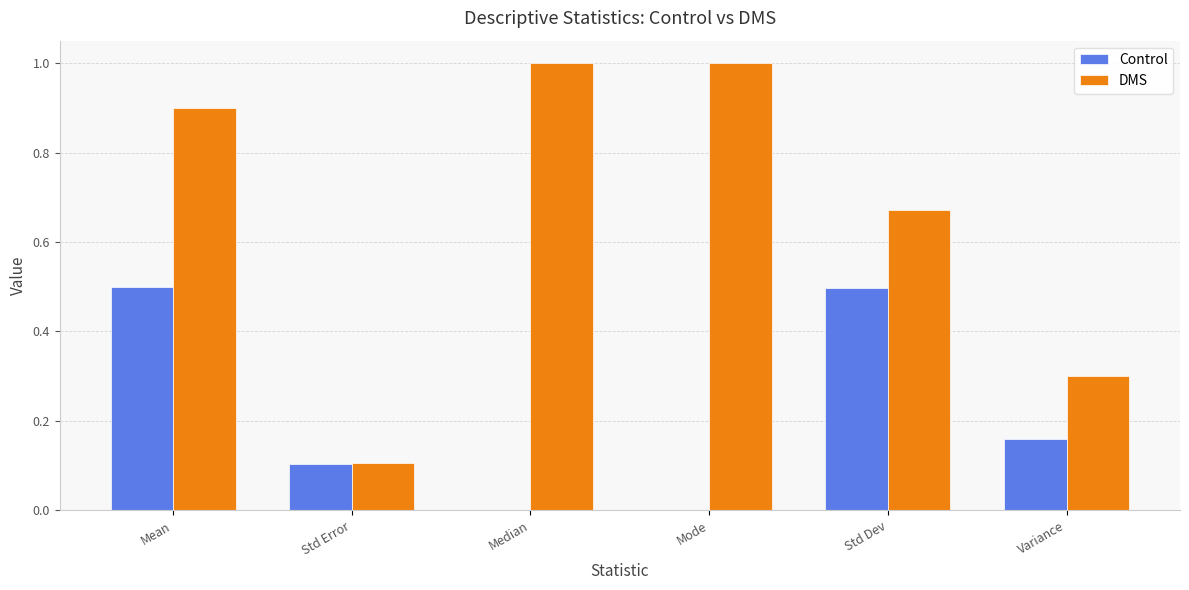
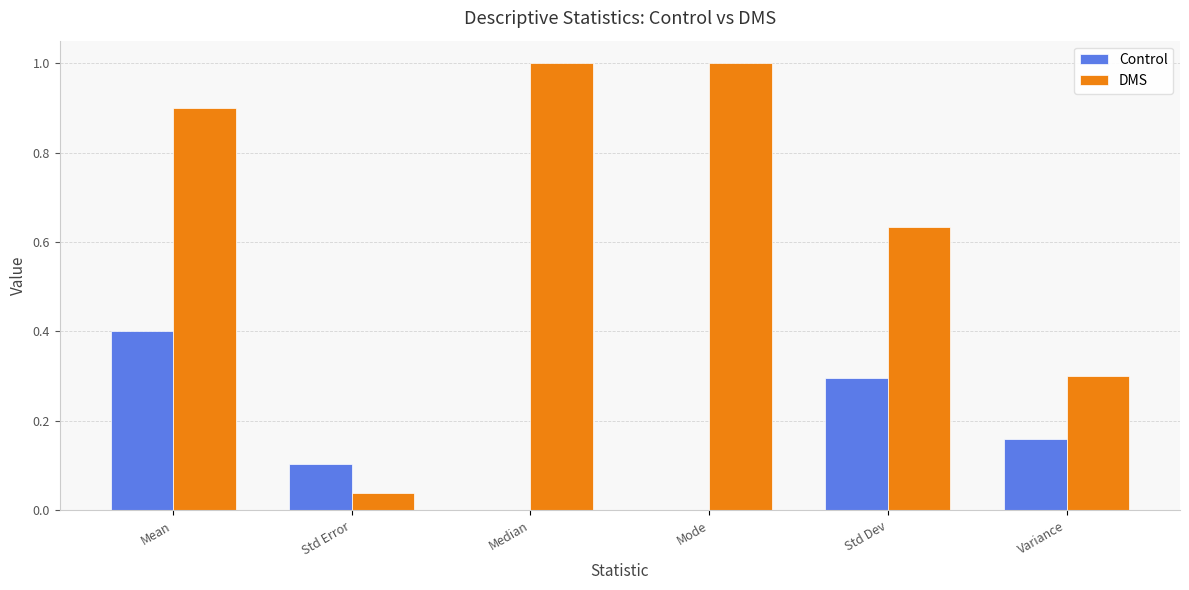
  {
    "Control": {
-     "Mean": 0.5,
+     "Mean": 0.4,
      "Std Error": 0.10,
      "Median": 0.00,
      "Mode": 0.00,
-     "Std Dev": 0.50,
+     "Std Dev": 0.30,
      "Variance": 0.16
    },
    "DMS": {
      "Mean": 0.90,
-     "Std Error": 0.11,
+     "Std Error": 0.04,
      "Median": 1.00,
      "Mode": 1.00,
-     "Std Dev": 0.67,
+     "Std Dev": 0.63,
      "Variance": 0.30
    }
  }
